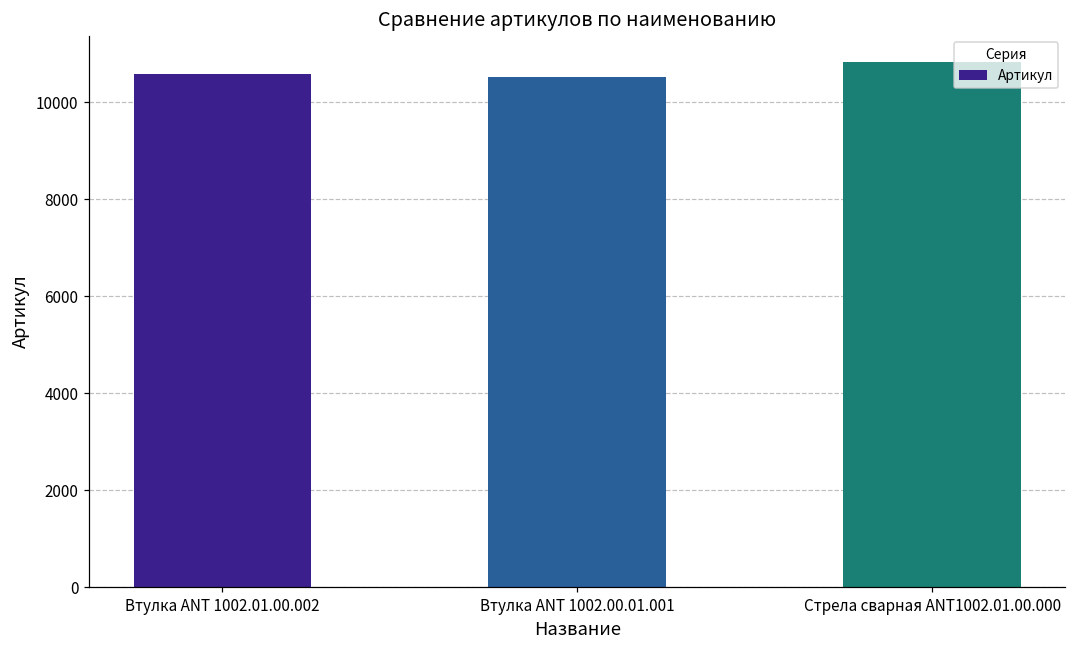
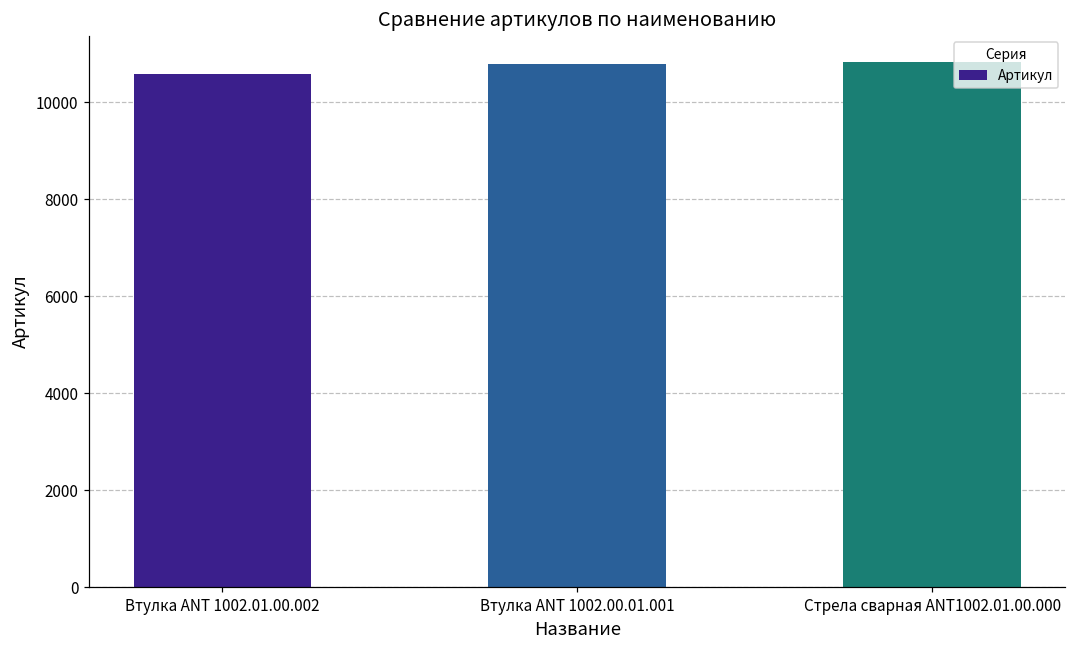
  {
    "Втулка ANT 1002.01.00.002": 10600,
-   "Втулка ANT 1002.00.01.001": 10500,
+   "Втулка ANT 1002.00.01.001": 10800,
    "Стрела сварная ANT1002.01.00.000": 10800
  }
